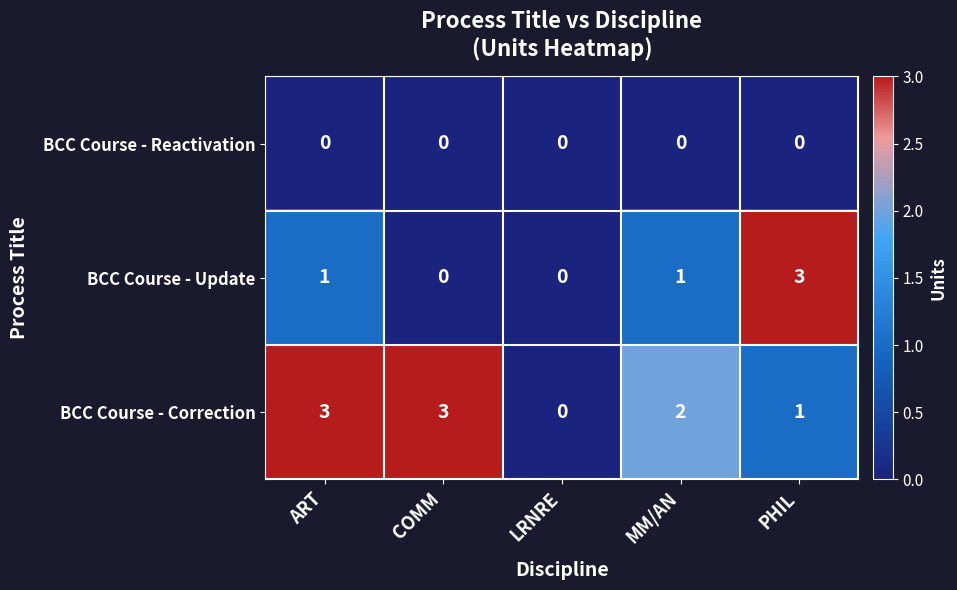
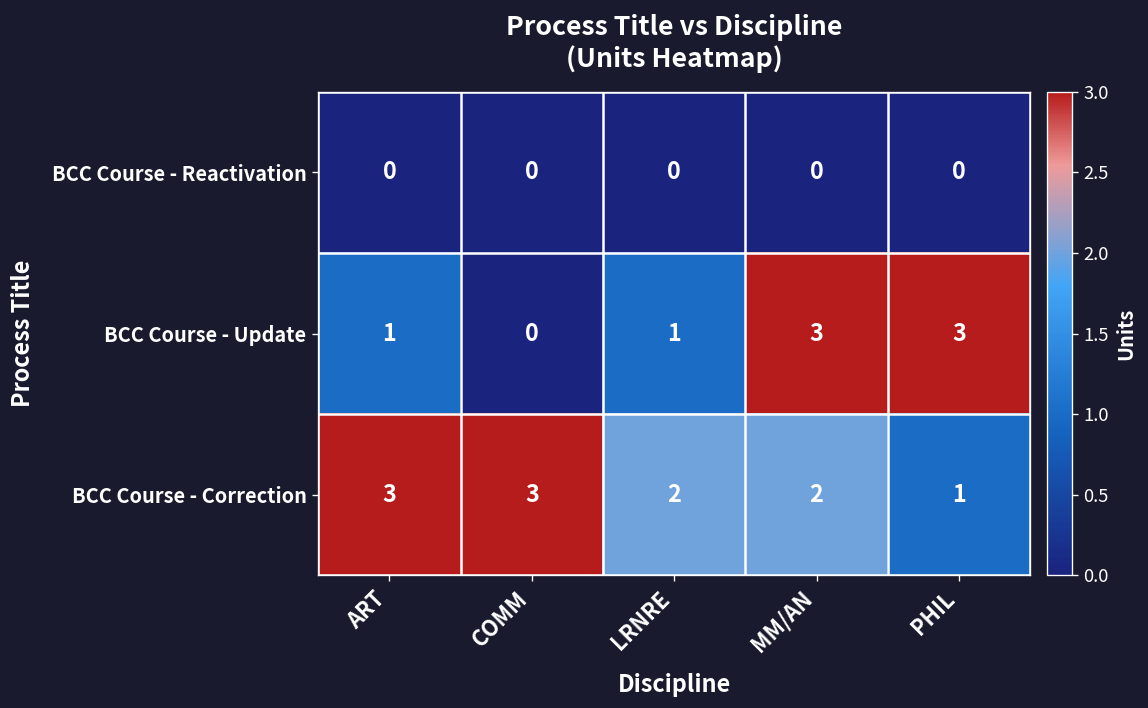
  {
    "BCC Course - Reactivation": {
      "ART": 0,
      "COMM": 0,
      "LRNRE": 0,
      "MM/AN": 0,
      "PHIL": 0
    },
    "BCC Course - Update": {
      "ART": 1,
      "COMM": 0,
-     "LRNRE": 0,
-     "MM/AN": 1,
+     "LRNRE": 1,
+     "MM/AN": 3,
      "PHIL": 3
    },
    "BCC Course - Correction": {
      "ART": 3,
      "COMM": 3,
-     "LRNRE": 0,
+     "LRNRE": 2,
      "MM/AN": 2,
      "PHIL": 1
    }
  }
